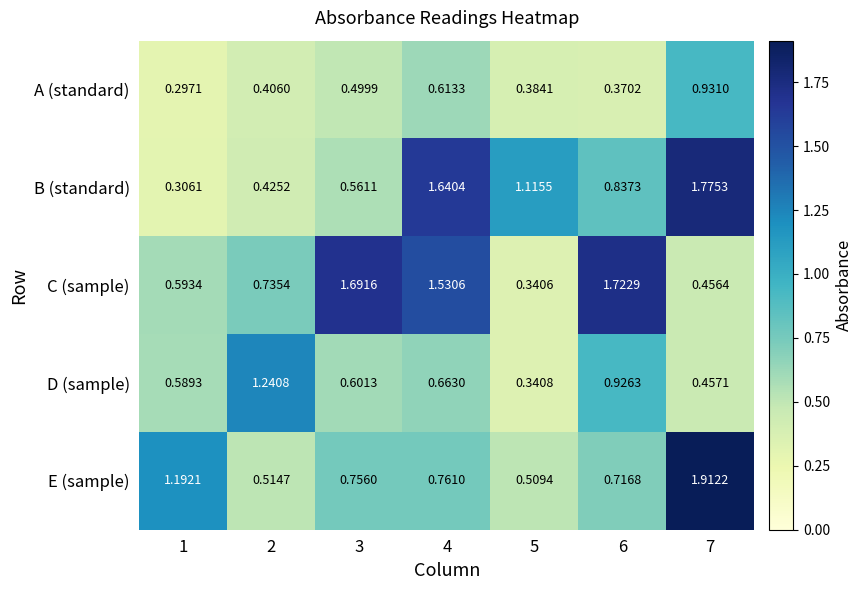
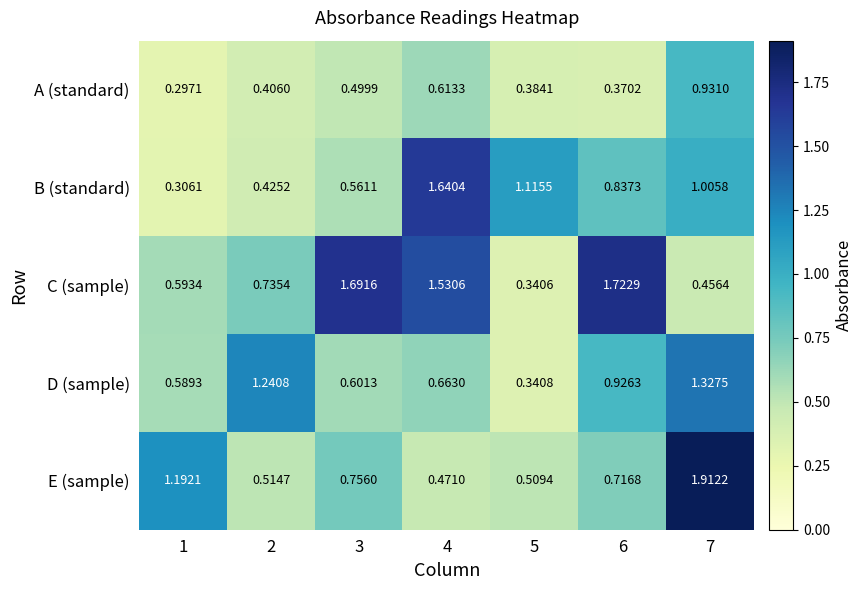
  {
    "A (standard)": {
      "1": 0.2971,
      "2": 0.4060,
      "3": 0.4999,
      "4": 0.6133,
      "5": 0.3841,
      "6": 0.3702,
      "7": 0.9310
    },
    "B (standard)": {
      "1": 0.3061,
      "2": 0.4252,
      "3": 0.5611,
      "4": 1.6404,
      "5": 1.1155,
      "6": 0.8373,
-     "7": 1.7753
+     "7": 1.0058
    },
    "C (sample)": {
      "1": 0.5934,
      "2": 0.7354,
      "3": 1.6916,
      "4": 1.5306,
      "5": 0.3406,
      "6": 1.7229,
      "7": 0.4564
    },
    "D (sample)": {
      "1": 0.5893,
      "2": 1.2408,
      "3": 0.6013,
      "4": 0.6630,
      "5": 0.3408,
      "6": 0.9263,
-     "7": 0.4571
+     "7": 1.3275
    },
    "E (sample)": {
      "1": 1.1921,
      "2": 0.5147,
      "3": 0.7560,
-     "4": 0.7610,
+     "4": 0.4710,
      "5": 0.5094,
      "6": 0.7168,
      "7": 1.9122
    }
  }
